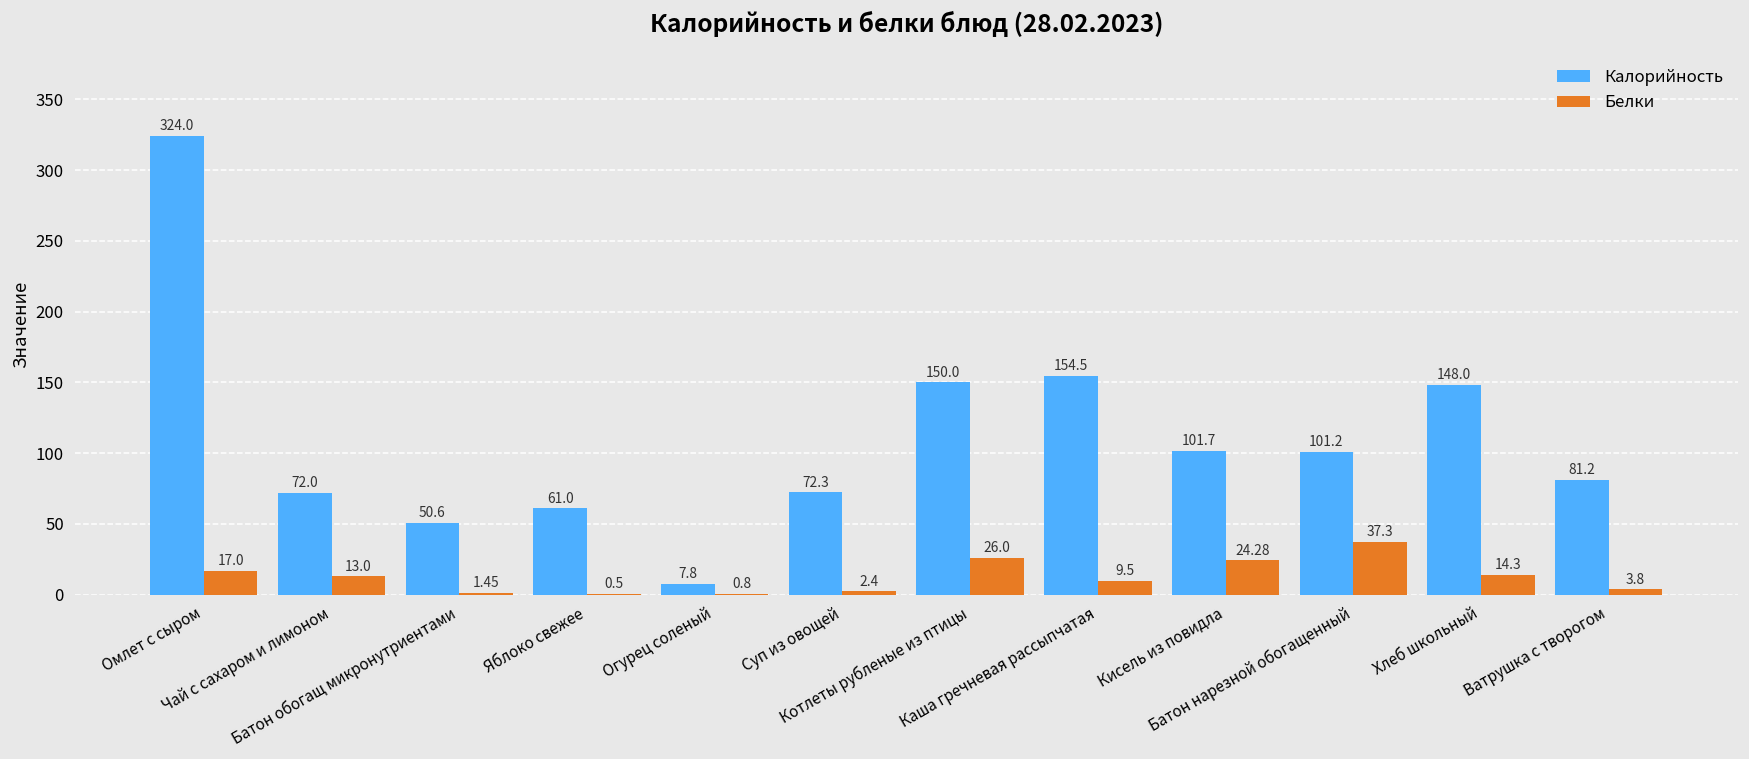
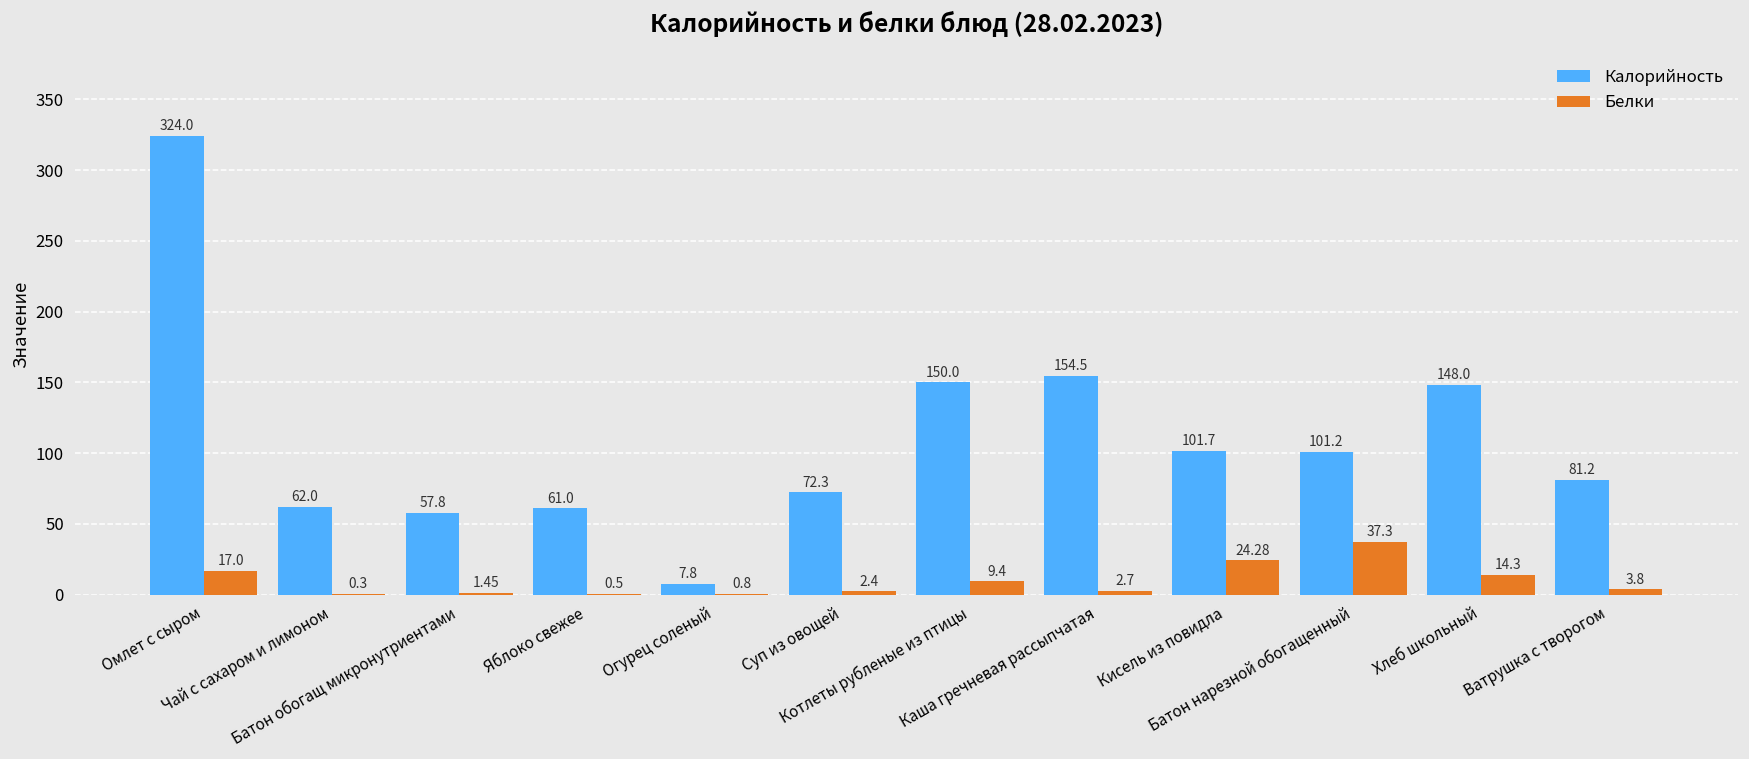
  {
    "Калорийность": {
      "Омлет с сыром": 324.0,
-     "Чай с сахаром и лимоном": 72.0,
-     "Батон обогащ микронутриентами": 50.6,
+     "Чай с сахаром и лимоном": 62.0,
+     "Батон обогащ микронутриентами": 57.8,
      "Яблоко свежее": 61.0,
      "Огурец соленый": 7.8,
      "Суп из овощей": 72.3,
      "Котлеты рубленые из птицы": 150.0,
      "Каша гречневая рассыпчатая": 154.5,
      "Кисель из повидла": 101.7,
      "Батон нарезной обогащенный": 101.2,
      "Хлеб школьный": 148.0,
      "Ватрушка с творогом": 81.2
    },
    "Белки": {
      "Омлет с сыром": 17.0,
-     "Чай с сахаром и лимоном": 13.0,
+     "Чай с сахаром и лимоном": 0.3,
      "Батон обогащ микронутриентами": 1.45,
      "Яблоко свежее": 0.5,
      "Огурец соленый": 0.8,
      "Суп из овощей": 2.4,
-     "Котлеты рубленые из птицы": 26.0,
-     "Каша гречневая рассыпчатая": 9.5,
+     "Котлеты рубленые из птицы": 9.4,
+     "Каша гречневая рассыпчатая": 2.7,
      "Кисель из повидла": 24.28,
      "Батон нарезной обогащенный": 37.3,
      "Хлеб школьный": 14.3,
      "Ватрушка с творогом": 3.8
    }
  }
